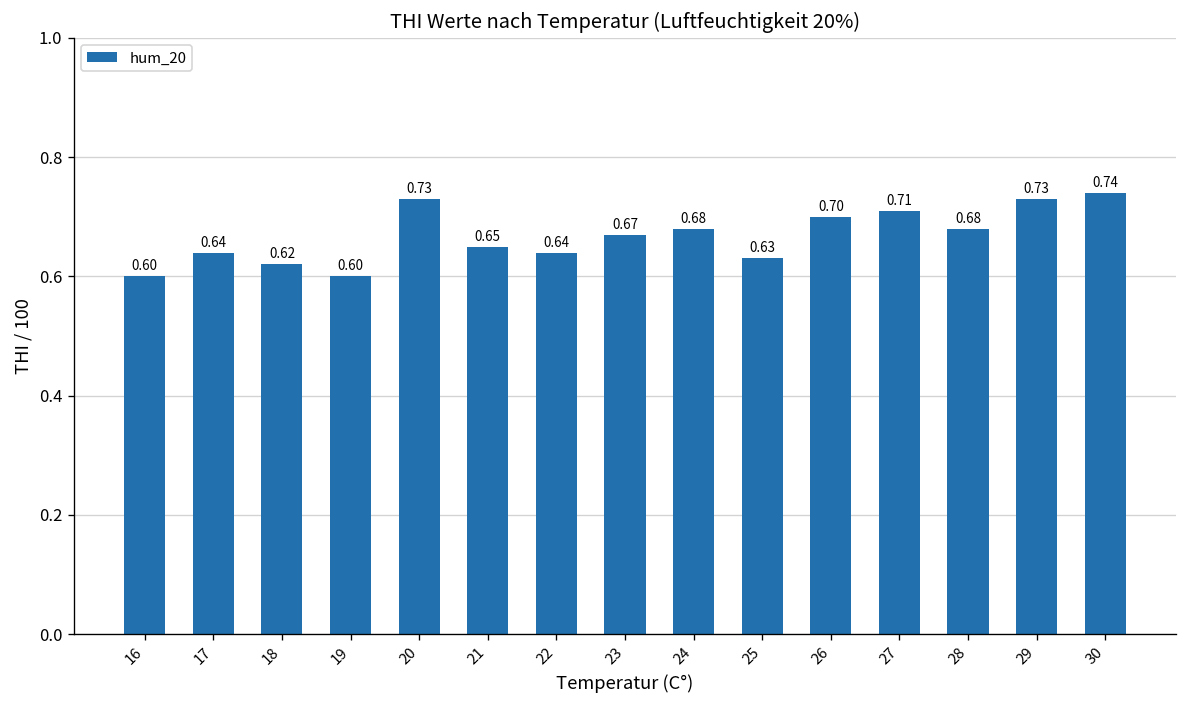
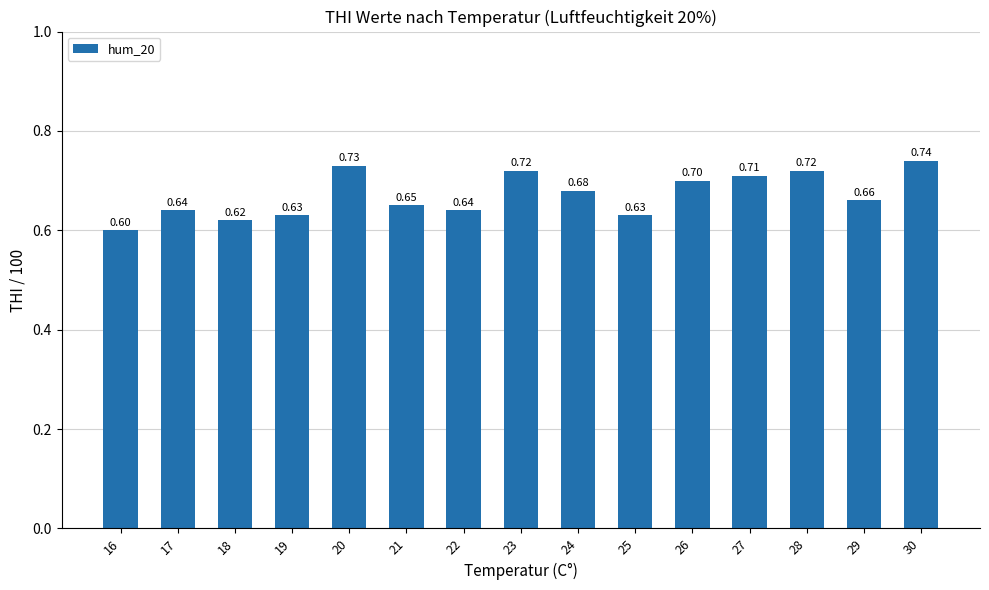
  {
    "16": 0.60,
    "17": 0.64,
    "18": 0.62,
-   "19": 0.60,
+   "19": 0.63,
    "20": 0.73,
    "21": 0.65,
    "22": 0.64,
-   "23": 0.67,
+   "23": 0.72,
    "24": 0.68,
    "25": 0.63,
    "26": 0.70,
    "27": 0.71,
-   "28": 0.68,
-   "29": 0.73,
+   "28": 0.72,
+   "29": 0.66,
    "30": 0.74
  }
